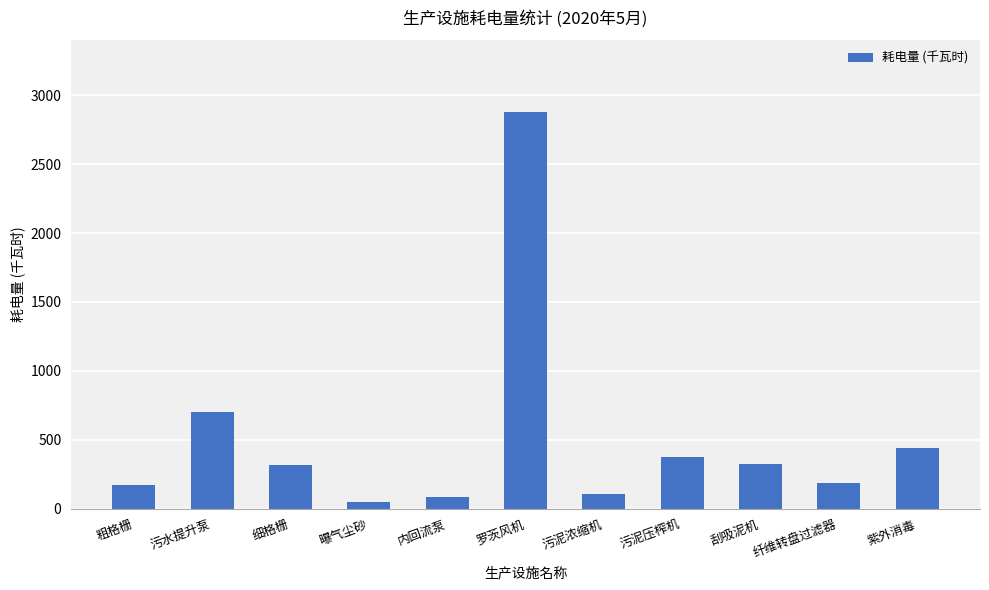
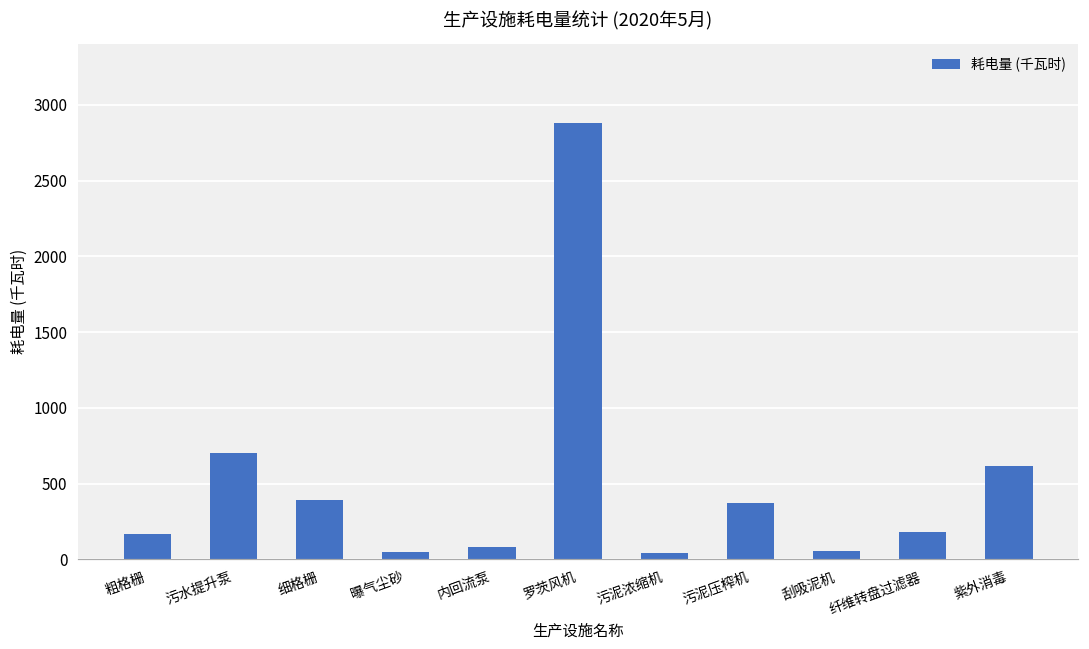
  {
    "粗格栅": 170,
    "污水提升泵": 700,
-   "细格栅": 320,
+   "细格栅": 390,
    "曝气尘砂": 50,
    "内回流泵": 80,
    "罗茨风机": 2880,
-   "污泥浓缩机": 110,
+   "污泥浓缩机": 40,
    "污泥压榨机": 380,
-   "刮吸泥机": 320,
+   "刮吸泥机": 50,
    "纤维转盘过滤器": 180,
-   "紫外消毒": 440
+   "紫外消毒": 610
  }
